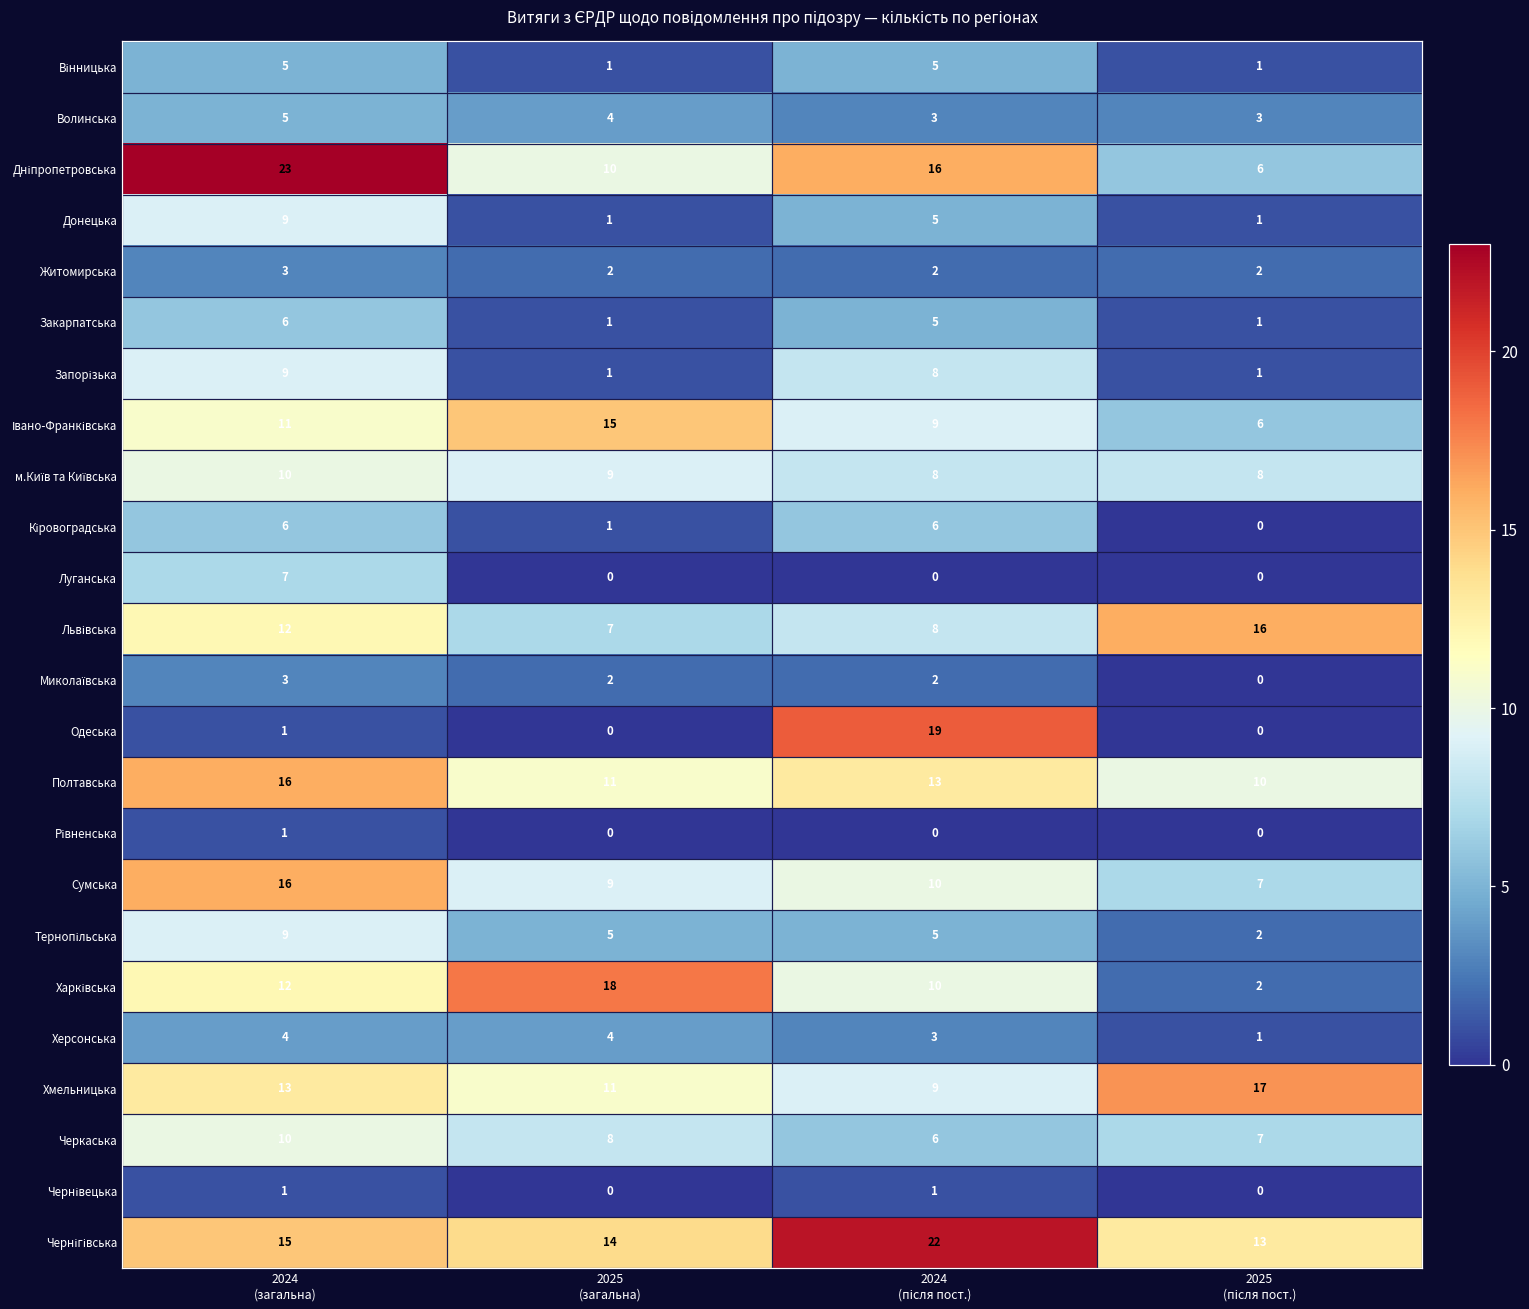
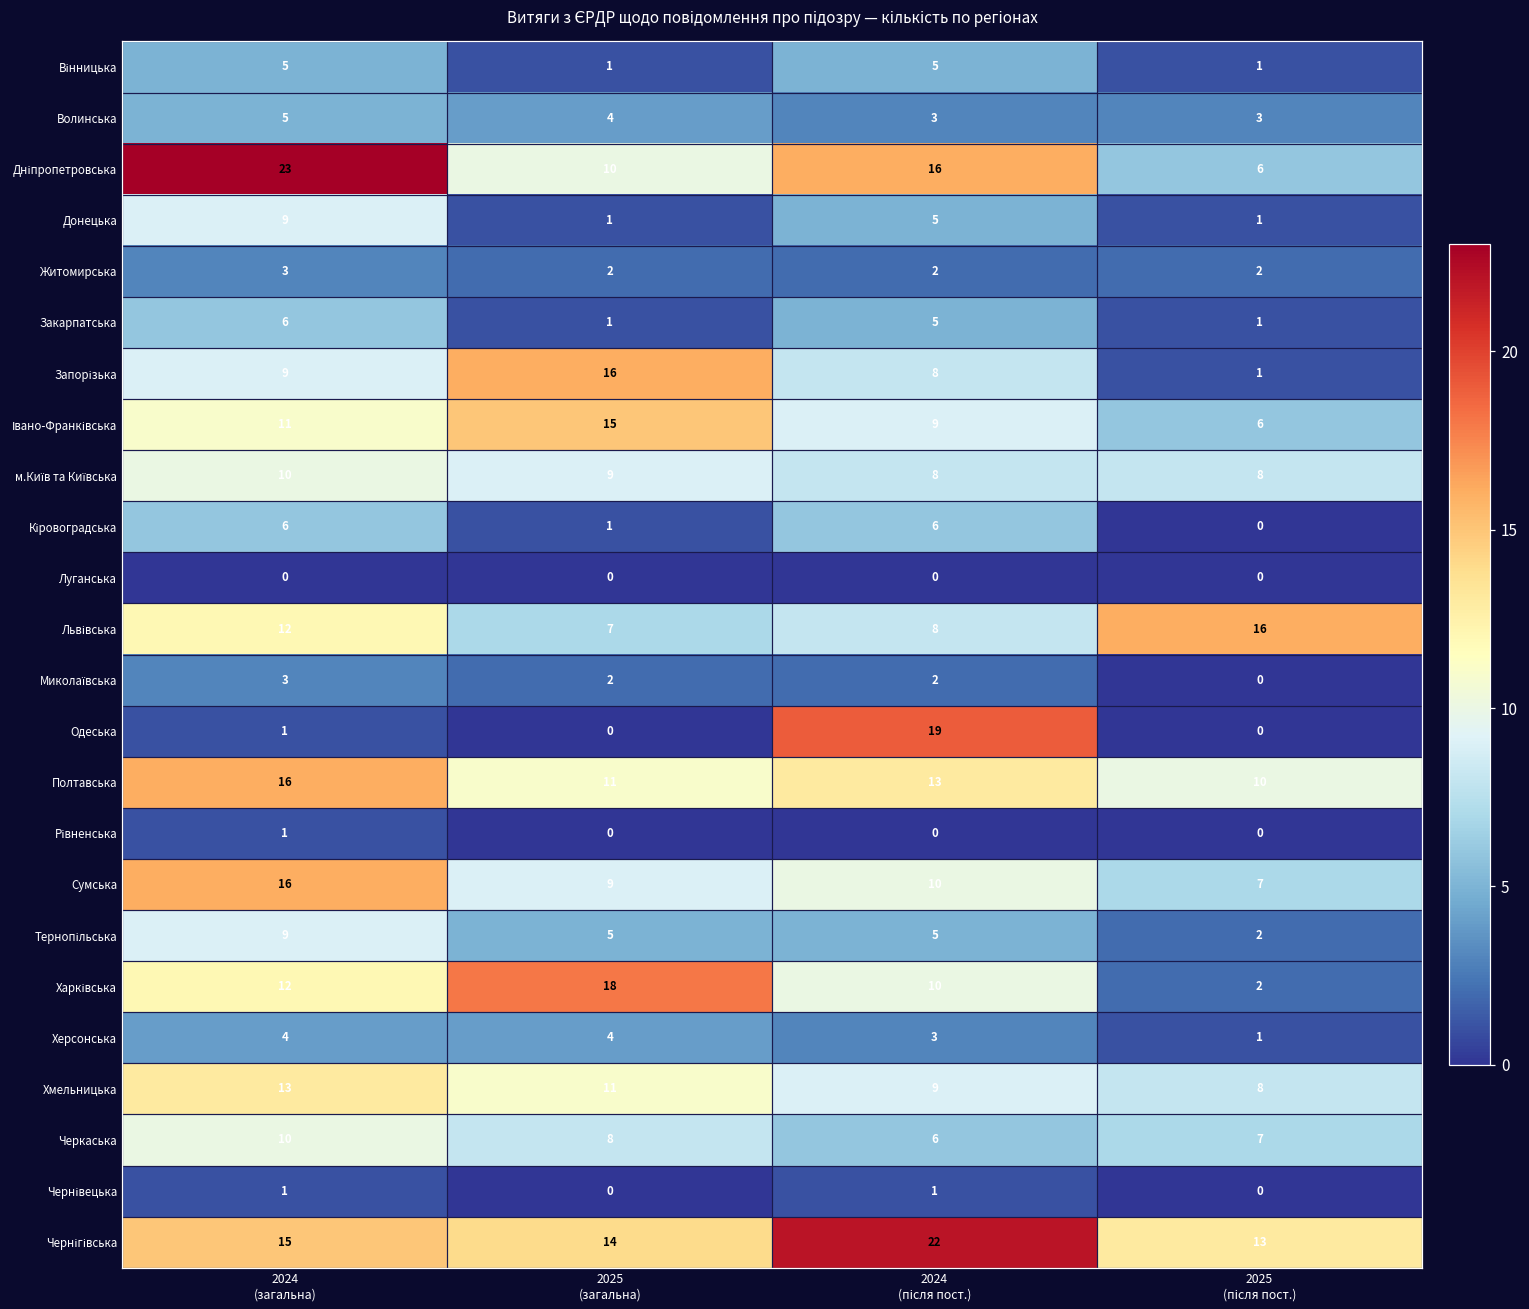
  {
    "Вінницька": {
      "2024 (загальна)": 5,
      "2025 (загальна)": 1,
      "2024 (після пост.)": 5,
      "2025 (після пост.)": 1
    },
    "Волинська": {
      "2024 (загальна)": 5,
      "2025 (загальна)": 4,
      "2024 (після пост.)": 3,
      "2025 (після пост.)": 3
    },
    "Дніпропетровська": {
      "2024 (загальна)": 23,
      "2024 (після пост.)": 16,
      "2025 (після пост.)": 6
    },
    "Донецька": {
      "2025 (загальна)": 1,
      "2024 (після пост.)": 5,
      "2025 (після пост.)": 1
    },
    "Житомирська": {
      "2024 (загальна)": 3,
      "2025 (загальна)": 2,
      "2024 (після пост.)": 2,
      "2025 (після пост.)": 2
    },
    "Закарпатська": {
      "2024 (загальна)": 6,
      "2025 (загальна)": 1,
      "2024 (після пост.)": 5,
      "2025 (після пост.)": 1
    },
    "Запорізька": {
-     "2025 (загальна)": 1,
+     "2025 (загальна)": 16,
      "2024 (після пост.)": 8,
      "2025 (після пост.)": 1
    },
    "Івано-Франківська": {
      "2024 (загальна)": 11,
      "2025 (загальна)": 15,
      "2025 (після пост.)": 6
    },
    "м.Київ та Київська": {
      "2024 (після пост.)": 8,
      "2025 (після пост.)": 8
    },
    "Кіровоградська": {
      "2024 (загальна)": 6,
      "2025 (загальна)": 1,
      "2024 (після пост.)": 6,
      "2025 (після пост.)": 0
    },
    "Луганська": {
-     "2024 (загальна)": 7,
+     "2024 (загальна)": 0,
      "2025 (загальна)": 0,
      "2024 (після пост.)": 0,
      "2025 (після пост.)": 0
    },
    "Львівська": {
      "2024 (загальна)": 12,
      "2025 (загальна)": 7,
      "2024 (після пост.)": 8,
      "2025 (після пост.)": 16
    },
    "Миколаївська": {
      "2024 (загальна)": 3,
      "2025 (загальна)": 2,
      "2024 (після пост.)": 2,
      "2025 (після пост.)": 0
    },
    "Одеська": {
      "2024 (загальна)": 1,
      "2025 (загальна)": 0,
      "2024 (після пост.)": 19,
      "2025 (після пост.)": 0
    },
    "Полтавська": {
      "2024 (загальна)": 16,
      "2025 (загальна)": 11,
      "2024 (після пост.)": 13
    },
    "Рівненська": {
      "2024 (загальна)": 1,
      "2025 (загальна)": 0,
      "2024 (після пост.)": 0,
      "2025 (після пост.)": 0
    },
    "Сумська": {
      "2024 (загальна)": 16,
      "2025 (після пост.)": 7
    },
    "Тернопільська": {
      "2025 (загальна)": 5,
      "2024 (після пост.)": 5,
      "2025 (після пост.)": 2
    },
    "Харківська": {
      "2024 (загальна)": 12,
      "2025 (загальна)": 18,
      "2025 (після пост.)": 2
    },
    "Херсонська": {
      "2024 (загальна)": 4,
      "2025 (загальна)": 4,
      "2024 (після пост.)": 3,
      "2025 (після пост.)": 1
    },
    "Хмельницька": {
      "2024 (загальна)": 13,
      "2025 (загальна)": 11,
-     "2025 (після пост.)": 17
+     "2025 (після пост.)": 8
    },
    "Черкаська": {
      "2025 (загальна)": 8,
      "2024 (після пост.)": 6,
      "2025 (після пост.)": 7
    },
    "Чернівецька": {
      "2024 (загальна)": 1,
      "2025 (загальна)": 0,
      "2024 (після пост.)": 1,
      "2025 (після пост.)": 0
    },
    "Чернігівська": {
      "2024 (загальна)": 15,
      "2025 (загальна)": 14,
      "2024 (після пост.)": 22,
      "2025 (після пост.)": 13
    }
  }
